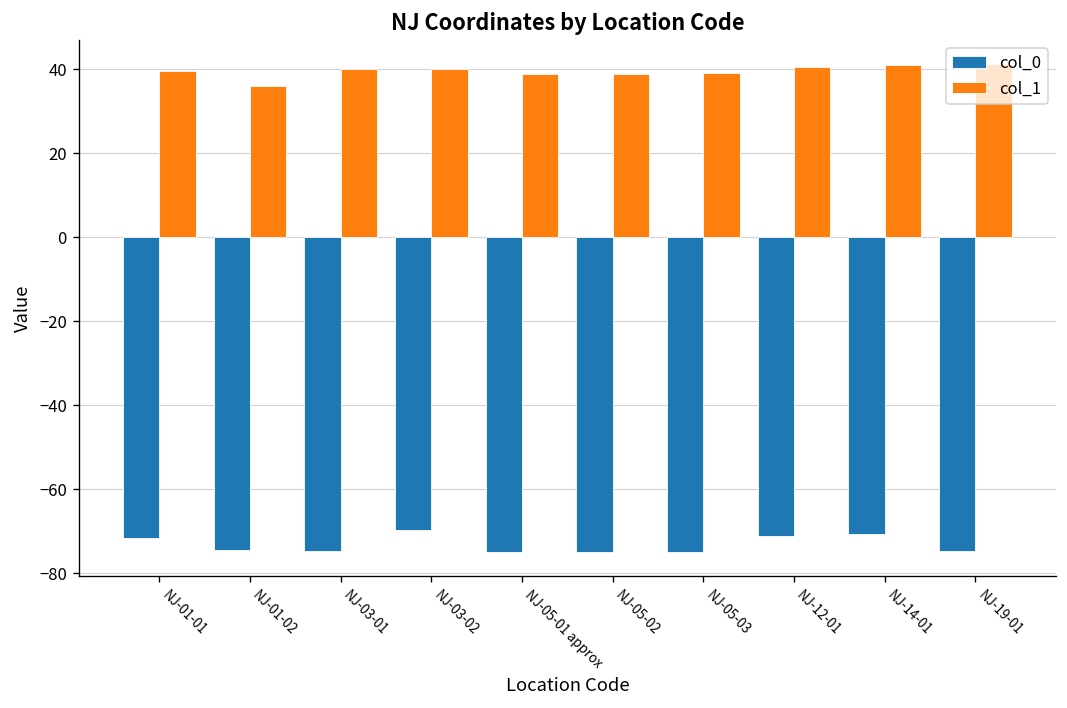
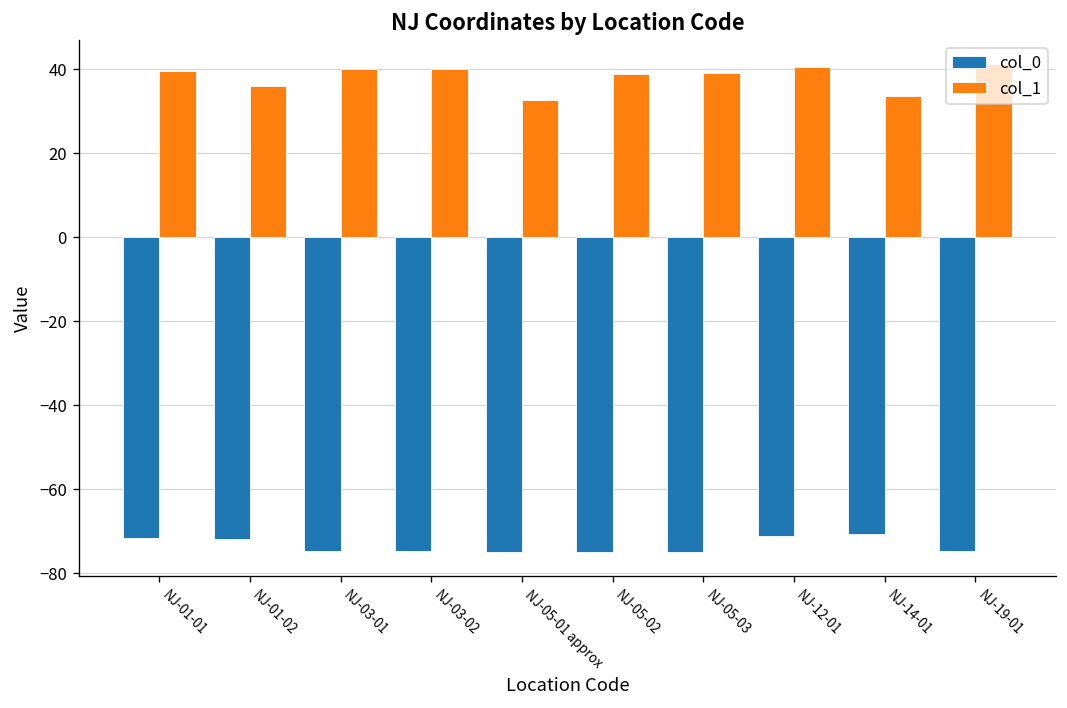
  {
    "col_0": {
      "NJ-01-01": -72,
-     "NJ-01-02": -74,
+     "NJ-01-02": -72,
      "NJ-03-01": -75,
-     "NJ-03-02": -70,
+     "NJ-03-02": -75,
      "NJ-05-01 approx": -75,
      "NJ-05-02": -75,
      "NJ-05-03": -75,
      "NJ-12-01": -71,
      "NJ-14-01": -71,
      "NJ-19-01": -75
    },
    "col_1": {
      "NJ-01-01": 39,
      "NJ-01-02": 36,
      "NJ-03-01": 40,
      "NJ-03-02": 40,
-     "NJ-05-01 approx": 39,
+     "NJ-05-01 approx": 33,
      "NJ-05-02": 39,
      "NJ-05-03": 39,
      "NJ-12-01": 40,
-     "NJ-14-01": 41
+     "NJ-14-01": 34
    }
  }
